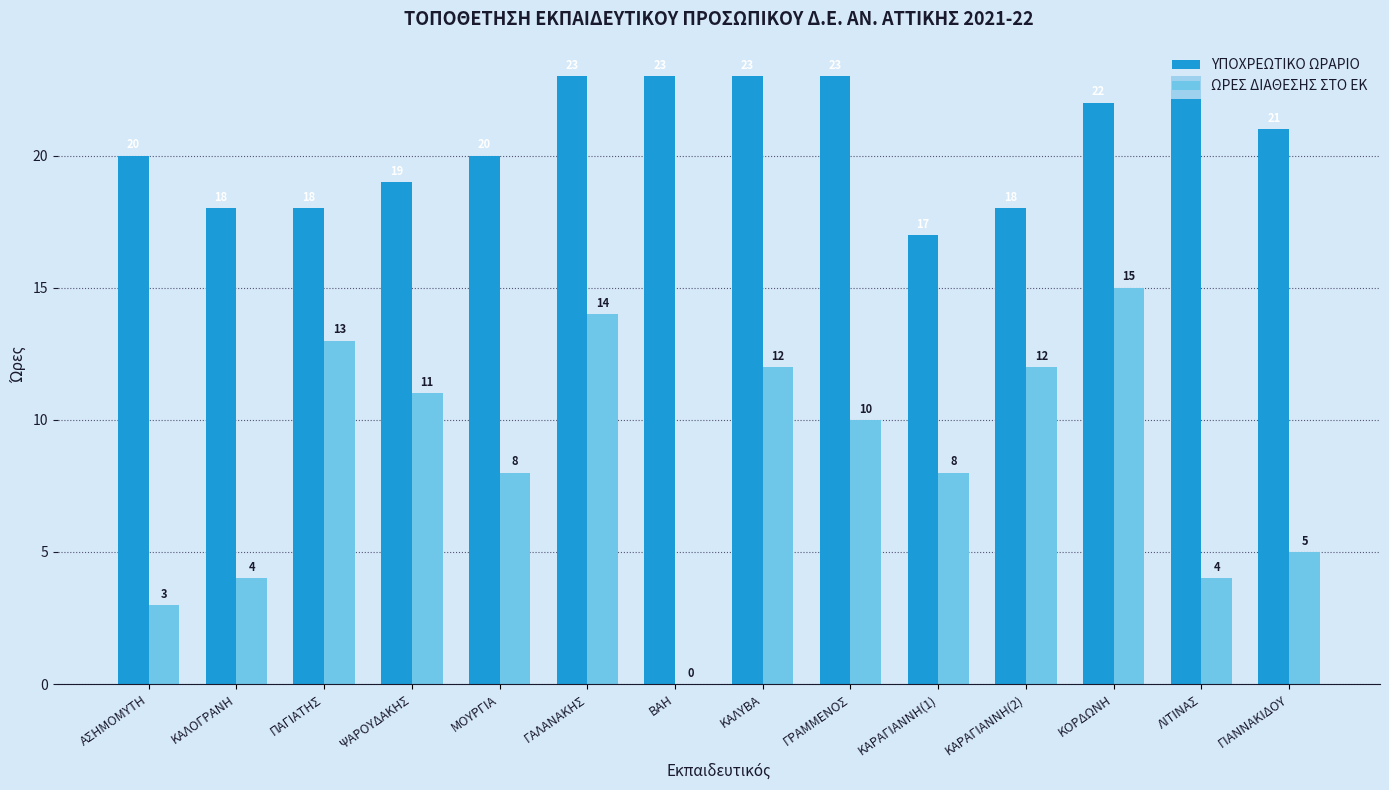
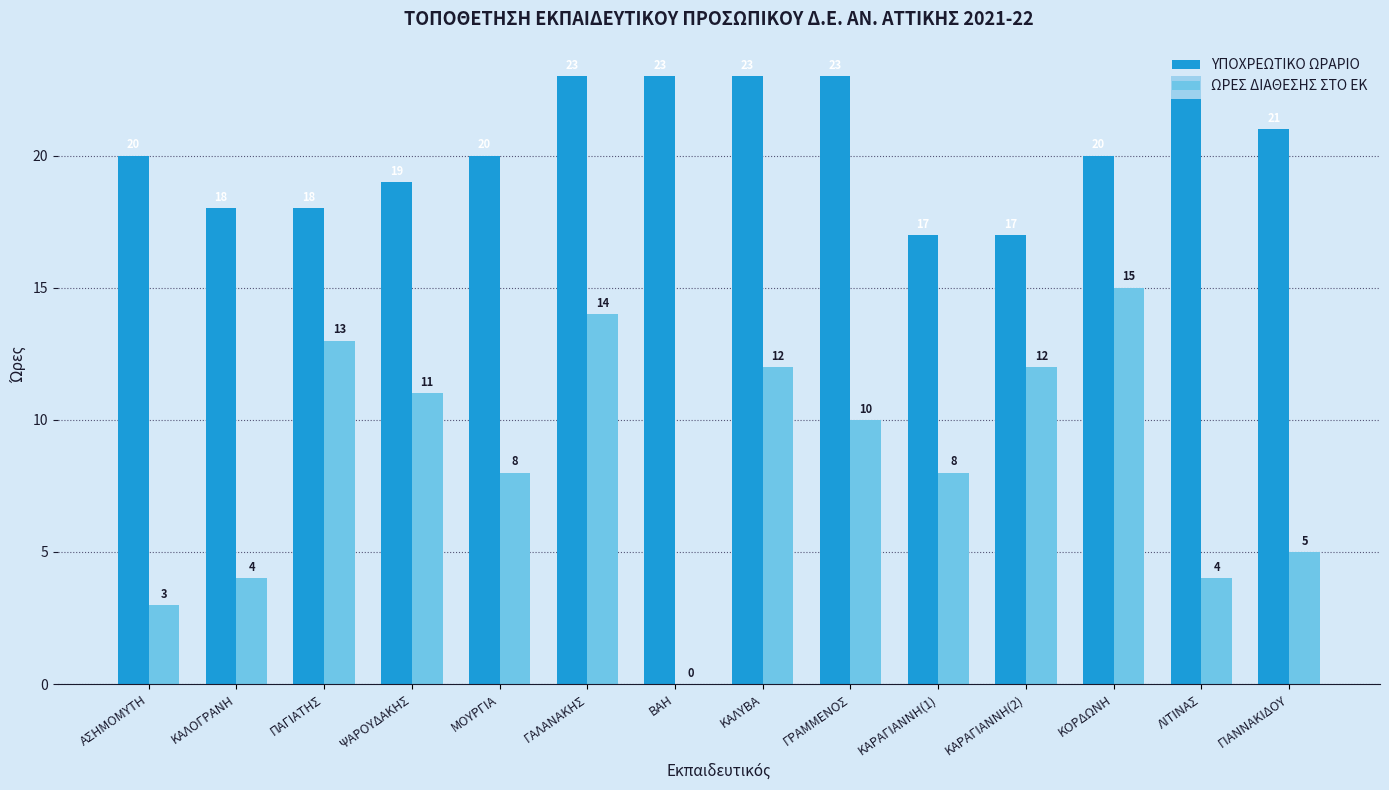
  {
    "ΥΠΟΧΡΕΩΤΙΚΟ ΩΡΑΡΙΟ": {
      "ΑΣΗΜΟΜΥΤΗ": 20,
      "ΚΑΛΟΓΡΑΝΗ": 18,
      "ΠΑΓΙΑΤΗΣ": 18,
      "ΨΑΡΟΥΔΑΚΗΣ": 19,
      "ΜΟΥΡΓΙΑ": 20,
      "ΓΑΛΑΝΑΚΗΣ": 23,
      "ΒΑΗ": 23,
      "ΚΑΛΥΒΑ": 23,
      "ΓΡΑΜΜΕΝΟΣ": 23,
      "ΚΑΡΑΓΙΑΝΝΗ(1)": 17,
-     "ΚΑΡΑΓΙΑΝΝΗ(2)": 18,
-     "ΚΟΡΔΩΝΗ": 22,
+     "ΚΑΡΑΓΙΑΝΝΗ(2)": 17,
+     "ΚΟΡΔΩΝΗ": 20,
      "ΓΙΑΝΝΑΚΙΔΟΥ": 21
    },
    "ΩΡΕΣ ΔΙΑΘΕΣΗΣ ΣΤΟ ΕΚ": {
      "ΑΣΗΜΟΜΥΤΗ": 3,
      "ΚΑΛΟΓΡΑΝΗ": 4,
      "ΠΑΓΙΑΤΗΣ": 13,
      "ΨΑΡΟΥΔΑΚΗΣ": 11,
      "ΜΟΥΡΓΙΑ": 8,
      "ΓΑΛΑΝΑΚΗΣ": 14,
      "ΒΑΗ": 0,
      "ΚΑΛΥΒΑ": 12,
      "ΓΡΑΜΜΕΝΟΣ": 10,
      "ΚΑΡΑΓΙΑΝΝΗ(1)": 8,
      "ΚΑΡΑΓΙΑΝΝΗ(2)": 12,
      "ΚΟΡΔΩΝΗ": 15,
      "ΛΙΤΙΝΑΣ": 4,
      "ΓΙΑΝΝΑΚΙΔΟΥ": 5
    }
  }
